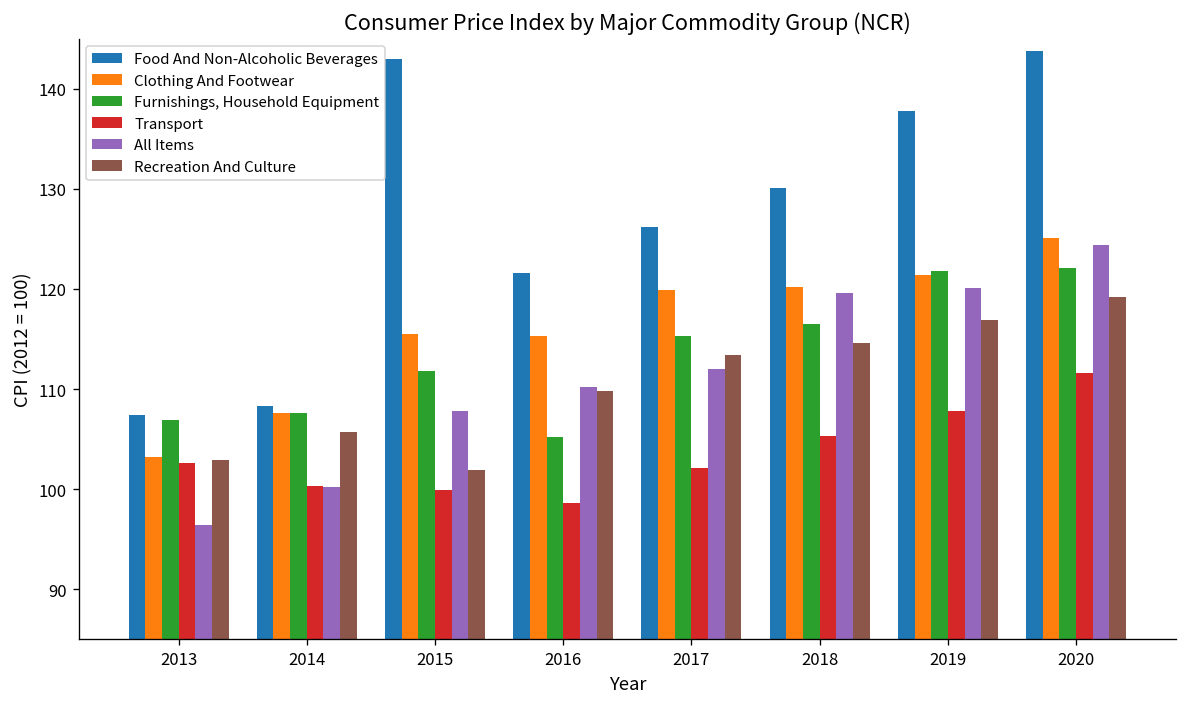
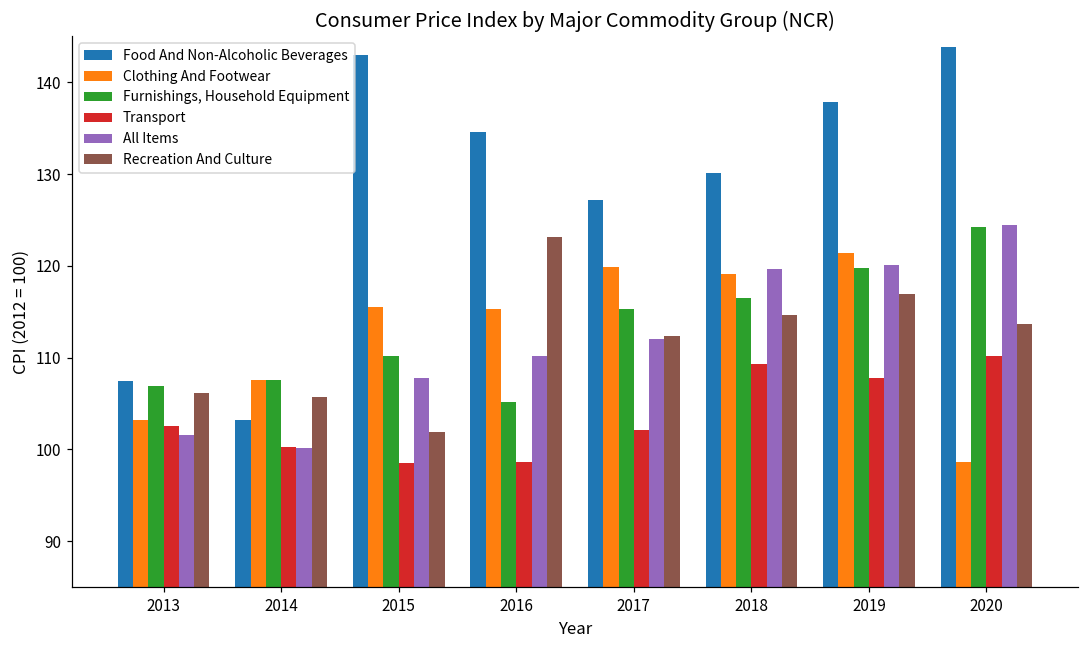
  {
    "Food And Non-Alcoholic Beverages": {
      "2013": 107,
-     "2014": 108,
+     "2014": 103,
      "2015": 143,
-     "2016": 122,
-     "2017": 126,
+     "2016": 135,
+     "2017": 127,
      "2018": 130,
      "2019": 138,
      "2020": 144
    },
    "Clothing And Footwear": {
      "2013": 103,
      "2014": 108,
      "2015": 116,
      "2016": 115,
      "2017": 120,
-     "2018": 120,
+     "2018": 119,
      "2019": 121,
-     "2020": 125
+     "2020": 99
    },
    "Furnishings, Household Equipment": {
      "2013": 107,
      "2014": 108,
-     "2015": 112,
+     "2015": 110,
      "2016": 105,
      "2017": 115,
      "2018": 117,
-     "2019": 122,
-     "2020": 122
+     "2019": 120,
+     "2020": 124
    },
    "Transport": {
      "2013": 103,
      "2014": 100,
-     "2015": 100,
+     "2015": 99,
      "2016": 99,
      "2017": 102,
-     "2018": 105,
+     "2018": 109,
      "2019": 108,
-     "2020": 112
+     "2020": 110
    },
    "All Items": {
-     "2013": 96,
+     "2013": 102,
      "2014": 100,
      "2015": 108,
      "2016": 110,
      "2017": 112,
      "2018": 120,
      "2019": 120,
      "2020": 124
    },
    "Recreation And Culture": {
-     "2013": 103,
+     "2013": 106,
      "2014": 106,
      "2015": 102,
-     "2016": 110,
-     "2017": 113,
+     "2016": 123,
+     "2017": 112,
      "2018": 115,
      "2019": 117,
-     "2020": 119
+     "2020": 114
    }
  }
